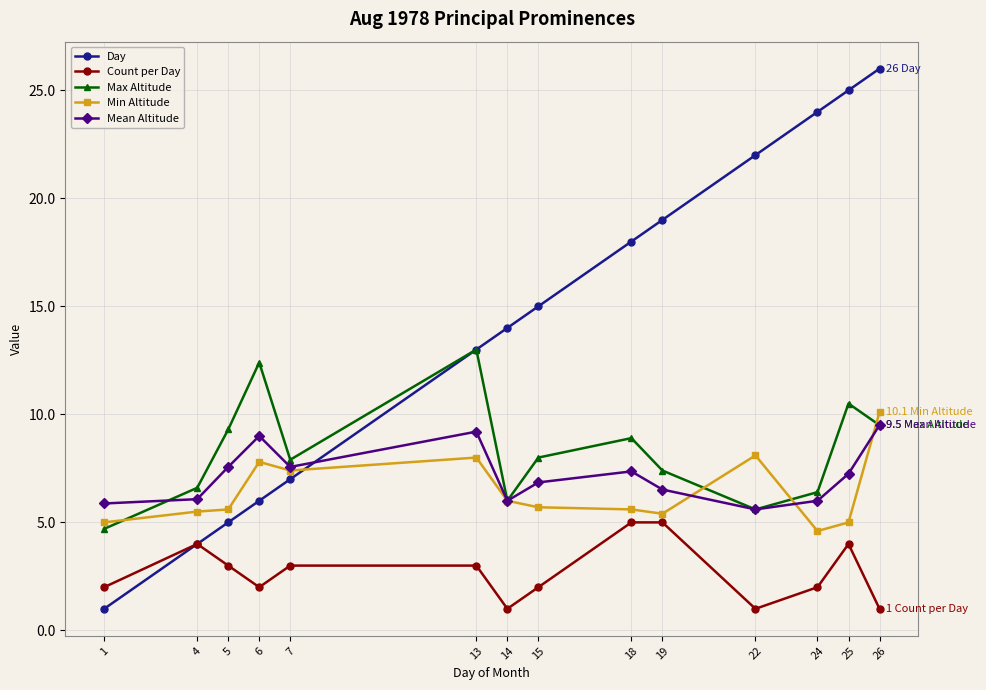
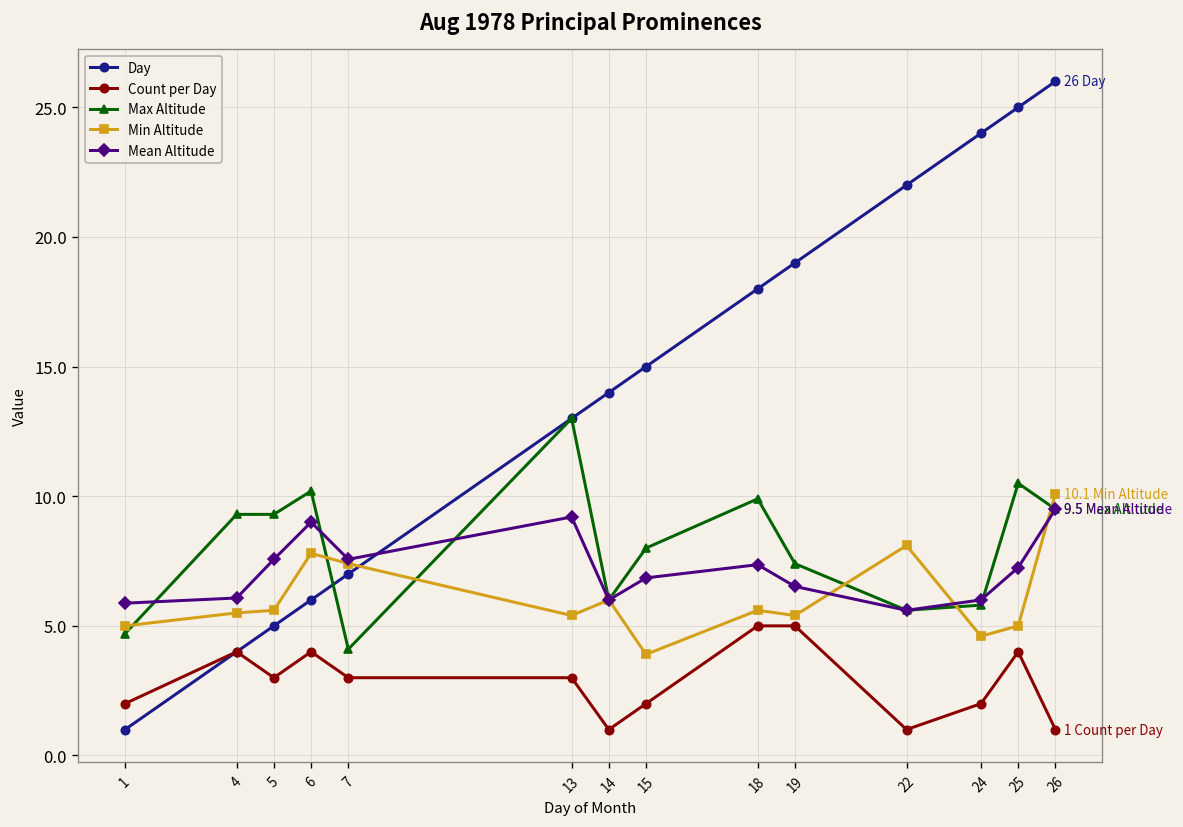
  {
    "Count per Day": {
      "1": 2,
      "5": 3,
-     "6": 2,
+     "6": 4,
      "7": 3,
      "13": 3,
      "14": 1,
      "15": 2,
      "18": 5,
      "19": 5,
      "22": 1,
      "24": 2,
      "25": 4
    },
    "Max Altitude": {
      "1": 4.7,
-     "4": 6.6,
+     "4": 9.3,
      "5": 9.3,
-     "6": 12.4,
-     "7": 7.9,
+     "6": 10.2,
+     "7": 4.1,
      "15": 8.0,
-     "18": 8.9,
+     "18": 9.9,
      "19": 7.4,
-     "24": 6.4,
+     "24": 5.8,
      "25": 10.5
    },
    "Min Altitude": {
      "1": 5.0,
      "4": 5.5,
      "5": 5.6,
      "6": 7.8,
      "7": 7.4,
-     "13": 8.0,
-     "15": 5.7,
+     "13": 5.4,
+     "15": 3.9,
      "18": 5.6,
      "19": 5.4,
      "22": 8.1,
      "24": 4.6,
      "25": 5.0
    }
  }
